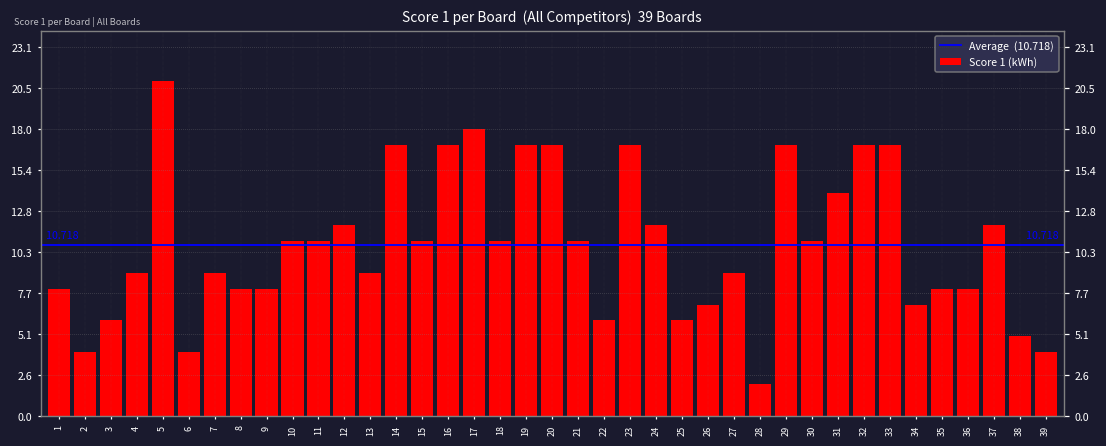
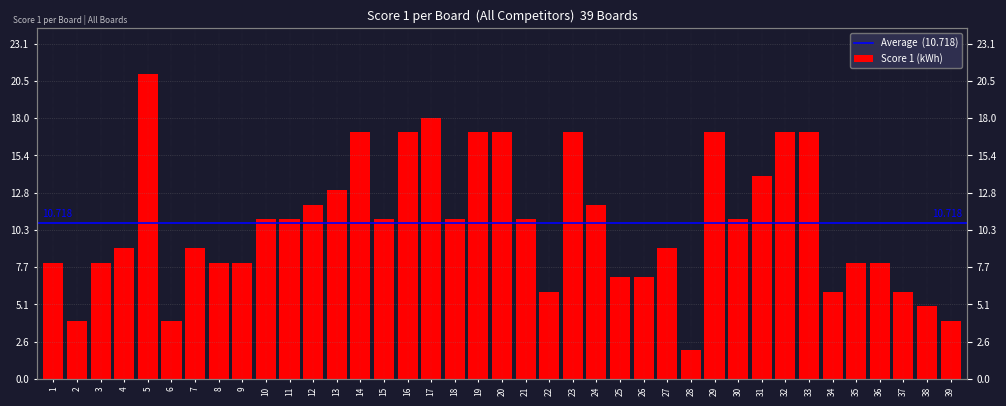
  {
    "1": 8,
    "2": 4,
-   "3": 6,
+   "3": 8,
    "4": 9,
    "5": 21,
    "6": 4,
    "7": 9,
    "8": 8,
    "9": 8,
    "10": 11,
    "11": 11,
    "12": 12,
-   "13": 9,
+   "13": 13,
    "14": 17,
    "15": 11,
    "16": 17,
    "17": 18,
    "18": 11,
    "19": 17,
    "20": 17,
    "21": 11,
    "22": 6,
    "23": 17,
    "24": 12,
-   "25": 6,
+   "25": 7,
    "26": 7,
    "27": 9,
    "28": 2,
    "29": 17,
    "30": 11,
    "31": 14,
    "32": 17,
    "33": 17,
-   "34": 7,
+   "34": 6,
    "35": 8,
    "36": 8,
-   "37": 12,
+   "37": 6,
    "38": 5,
    "39": 4
  }
